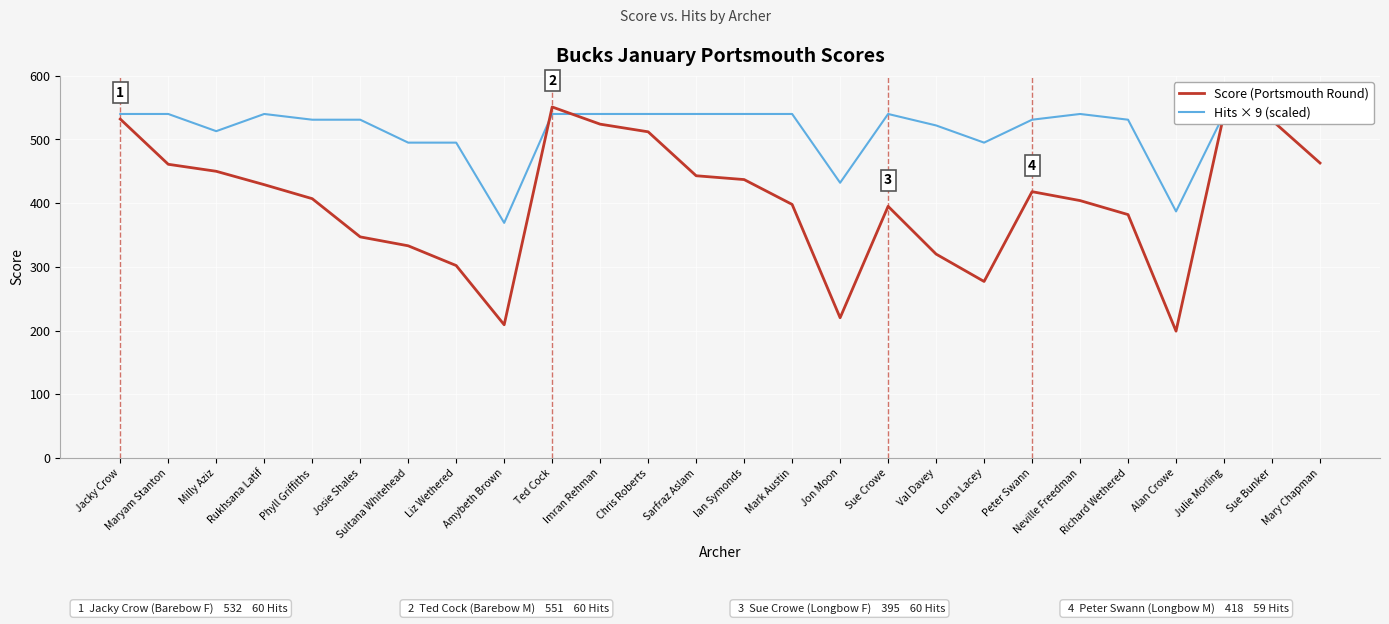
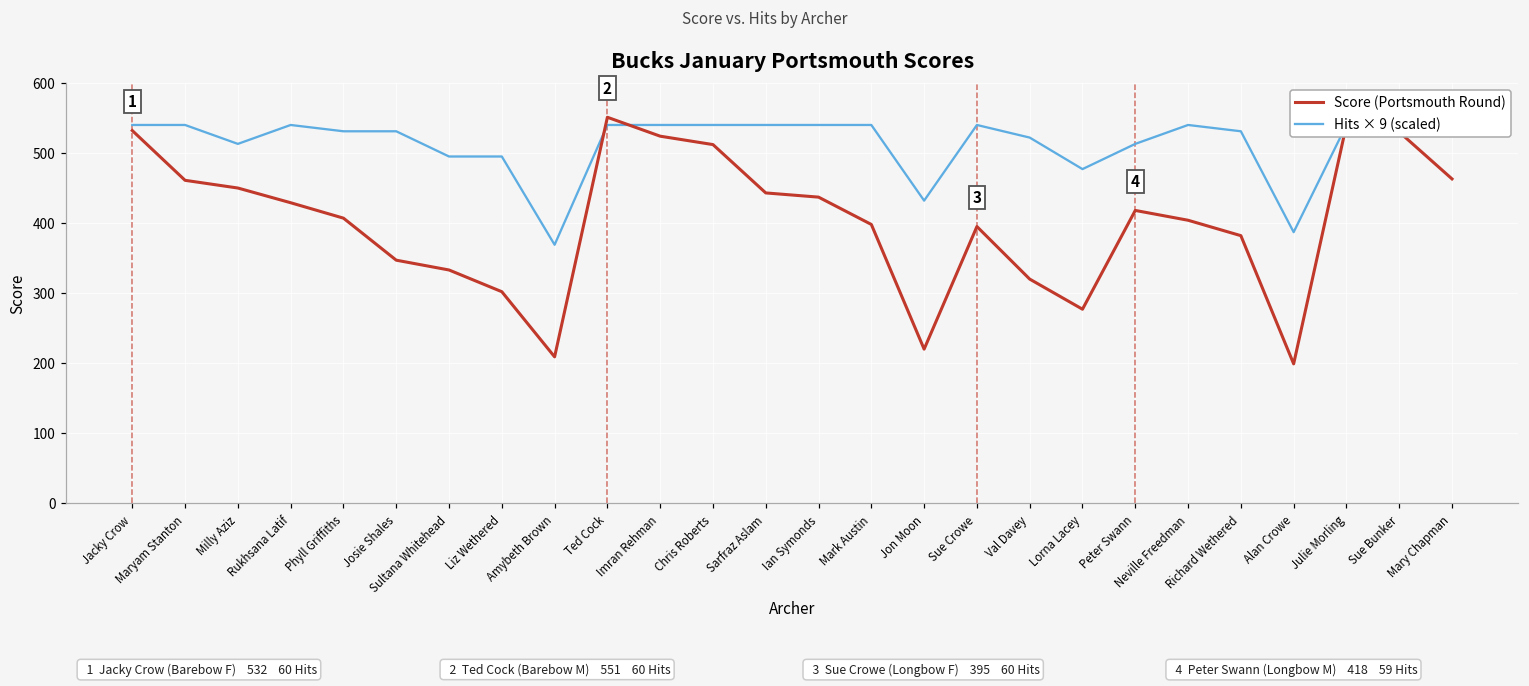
  {
    "Score (Portsmouth Round)": {
      "Jacky Crow": 530,
      "Maryam Stanton": 460,
      "Milly Aziz": 450,
      "Rukhsana Latif": 430,
      "Phyll Griffiths": 410,
      "Josie Shales": 350,
      "Sultana Whitehead": 330,
      "Liz Wethered": 300,
      "Amybeth Brown": 210,
      "Imran Rehman": 520,
      "Chris Roberts": 510,
      "Sarfraz Aslam": 440,
      "Ian Symonds": 440,
      "Mark Austin": 400,
      "Jon Moon": 220,
      "Val Davey": 320,
      "Lorna Lacey": 280,
      "Neville Freedman": 400,
      "Richard Wethered": 380,
      "Alan Crowe": 200,
      "Mary Chapman": 460
    },
    "Hits × 9 (scaled)": {
      "Maryam Stanton": 540,
      "Milly Aziz": 510,
      "Rukhsana Latif": 540,
      "Phyll Griffiths": 530,
      "Josie Shales": 530,
      "Sultana Whitehead": 500,
      "Liz Wethered": 500,
      "Amybeth Brown": 370,
      "Ted Cock": 540,
      "Imran Rehman": 540,
      "Chris Roberts": 540,
      "Sarfraz Aslam": 540,
      "Ian Symonds": 540,
      "Mark Austin": 540,
      "Jon Moon": 430,
      "Sue Crowe": 540,
      "Val Davey": 520,
-     "Lorna Lacey": 500,
-     "Peter Swann": 530,
+     "Lorna Lacey": 480,
+     "Peter Swann": 510,
      "Neville Freedman": 540,
      "Richard Wethered": 530,
      "Alan Crowe": 390
    }
  }
